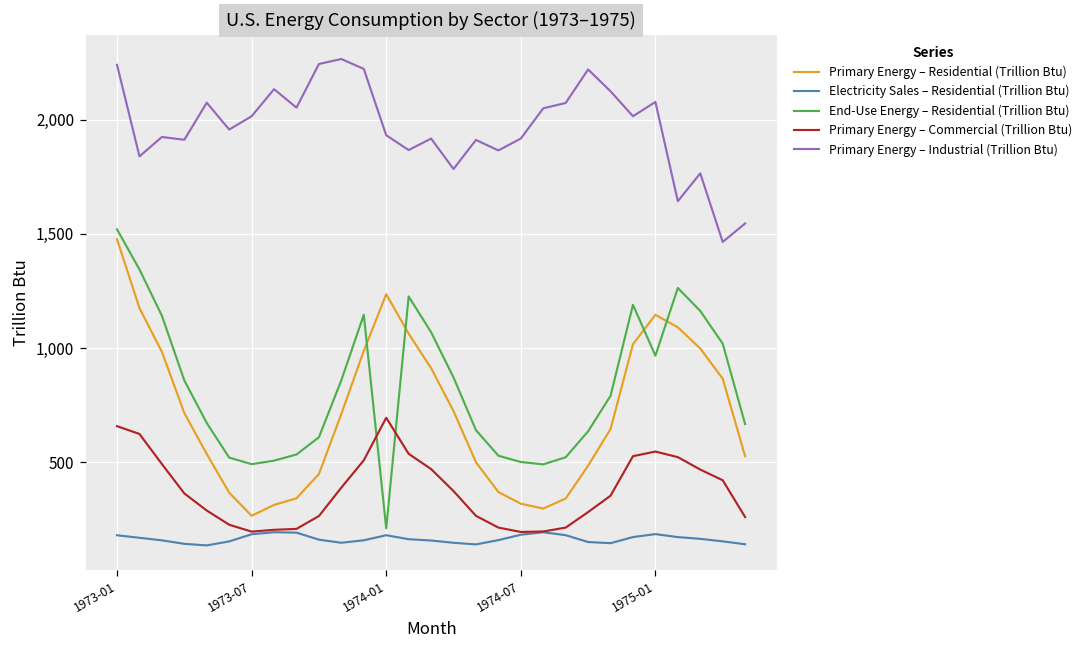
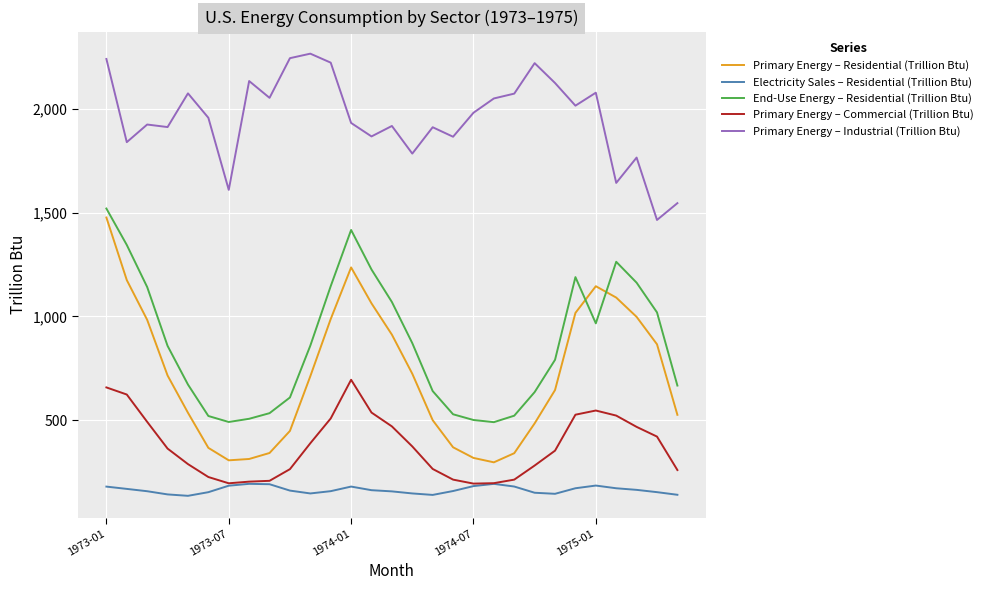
  {
    "Primary Energy – Residential (Trillion Btu)": {
      "1973-01": "1,480",
-     "1973-07": "270",
+     "1973-07": "310",
      "1974-01": "1,240",
      "1974-07": "320",
      "1975-01": "1,150"
    },
    "Electricity Sales – Residential (Trillion Btu)": {
      "1973-01": "180",
      "1974-01": "180",
      "1975-01": "190"
    },
    "End-Use Energy – Residential (Trillion Btu)": {
      "1973-01": "1,520",
      "1973-07": "490",
-     "1974-01": "210",
+     "1974-01": "1,420",
      "1974-07": "500",
      "1975-01": "970"
    },
    "Primary Energy – Commercial (Trillion Btu)": {
      "1973-01": "660",
      "1974-01": "690",
      "1975-01": "550"
    },
    "Primary Energy – Industrial (Trillion Btu)": {
      "1973-01": "2,240",
-     "1973-07": "2,010",
+     "1973-07": "1,610",
      "1974-01": "1,930",
-     "1974-07": "1,920",
+     "1974-07": "1,980",
      "1975-01": "2,080"
    }
  }
